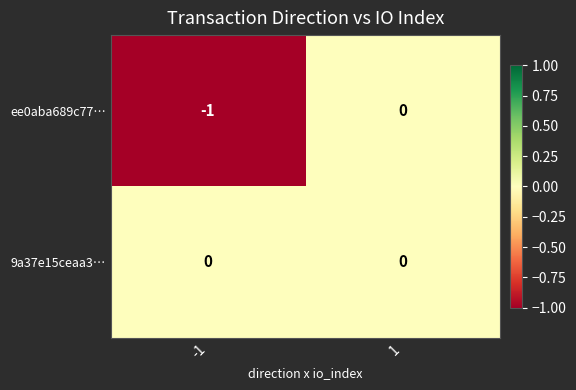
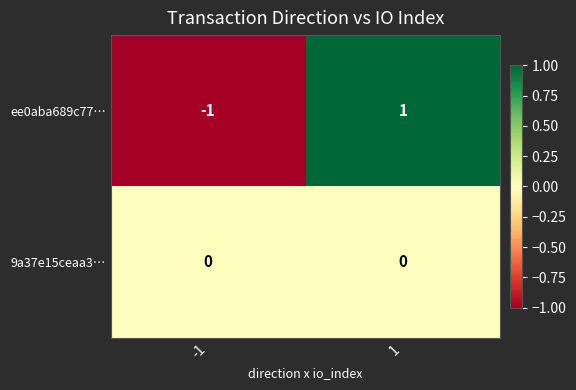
  {
    "ee0aba689c77…": {
      "-1": -1,
-     "1": 0
+     "1": 1
    },
    "9a37e15ceaa3…": {
      "-1": 0,
      "1": 0
    }
  }
